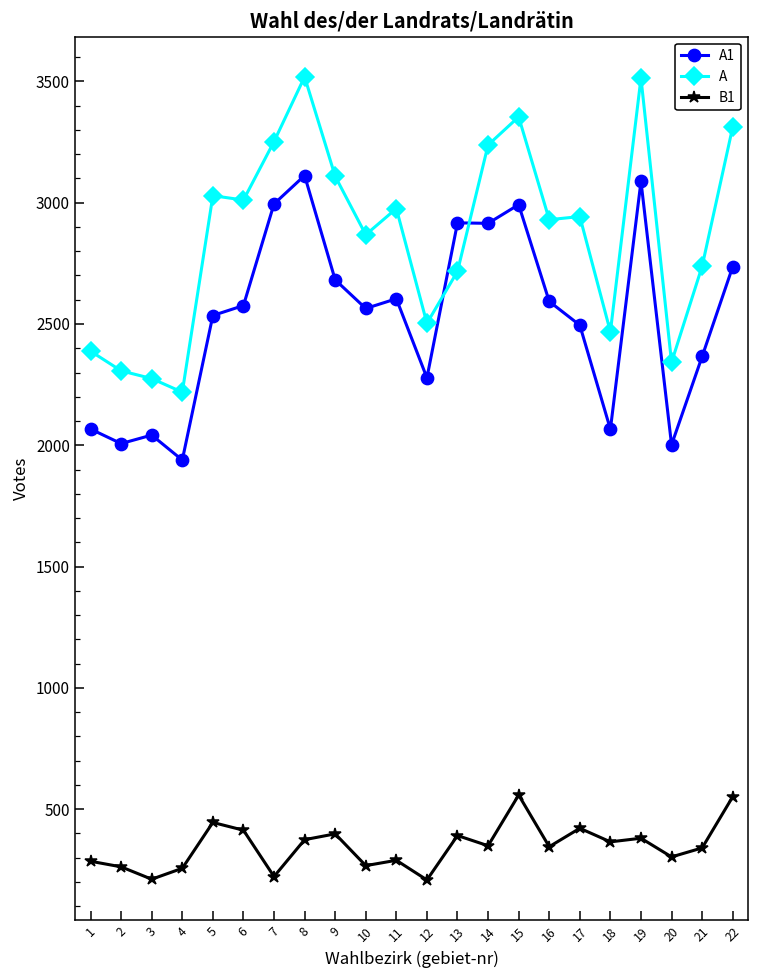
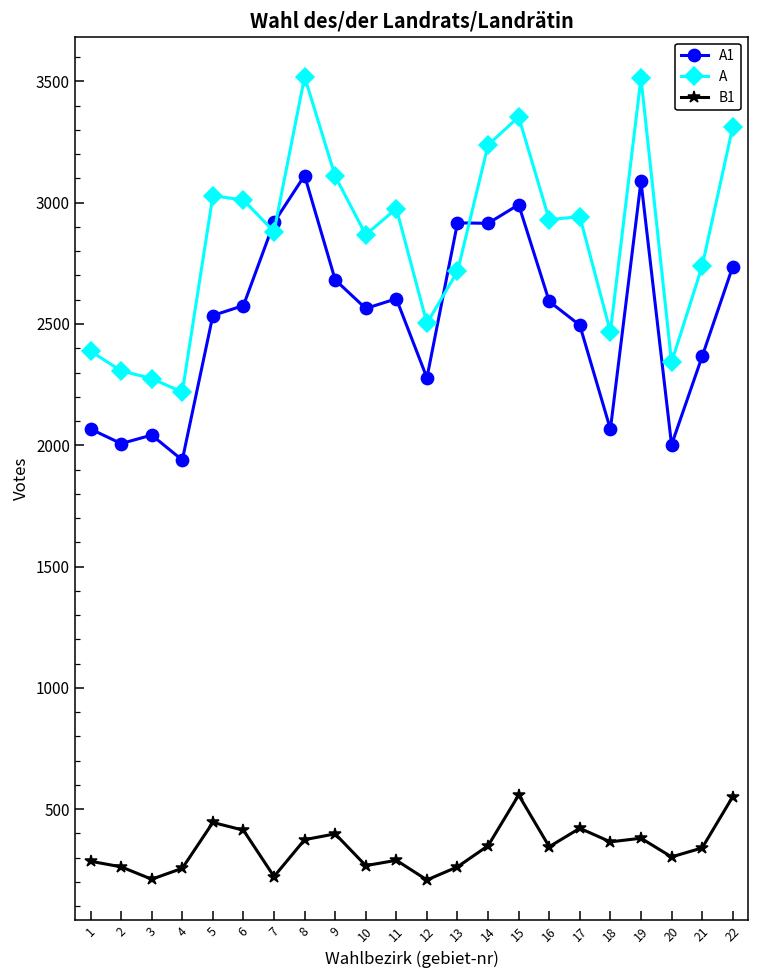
  {
    "A1": {
      "1": 2070,
      "2": 2010,
      "3": 2040,
      "4": 1940,
      "5": 2540,
      "6": 2580,
-     "7": 3000,
+     "7": 2920,
      "8": 3110,
      "9": 2680,
      "10": 2560,
      "11": 2600,
      "12": 2280,
      "13": 2920,
      "14": 2920,
      "15": 2990,
      "16": 2590,
      "17": 2500,
      "18": 2070,
      "19": 3090,
      "20": 2000,
      "21": 2370,
      "22": 2740
    },
    "A": {
      "1": 2390,
      "2": 2310,
      "3": 2280,
      "4": 2220,
      "5": 3030,
      "6": 3010,
-     "7": 3250,
+     "7": 2880,
      "8": 3520,
      "9": 3110,
      "10": 2870,
      "11": 2980,
      "12": 2500,
      "13": 2720,
      "14": 3240,
      "15": 3350,
      "16": 2930,
      "17": 2940,
      "18": 2470,
      "19": 3510,
      "20": 2340,
      "21": 2740,
      "22": 3310
    },
    "B1": {
      "1": 290,
      "2": 260,
      "3": 210,
      "4": 260,
      "5": 450,
      "6": 410,
      "7": 220,
      "8": 370,
      "9": 400,
      "10": 270,
      "11": 290,
      "12": 210,
-     "13": 390,
+     "13": 260,
      "14": 350,
      "15": 560,
      "16": 350,
      "17": 420,
      "18": 370,
      "19": 380,
      "20": 300,
      "21": 340,
      "22": 550
    }
  }
